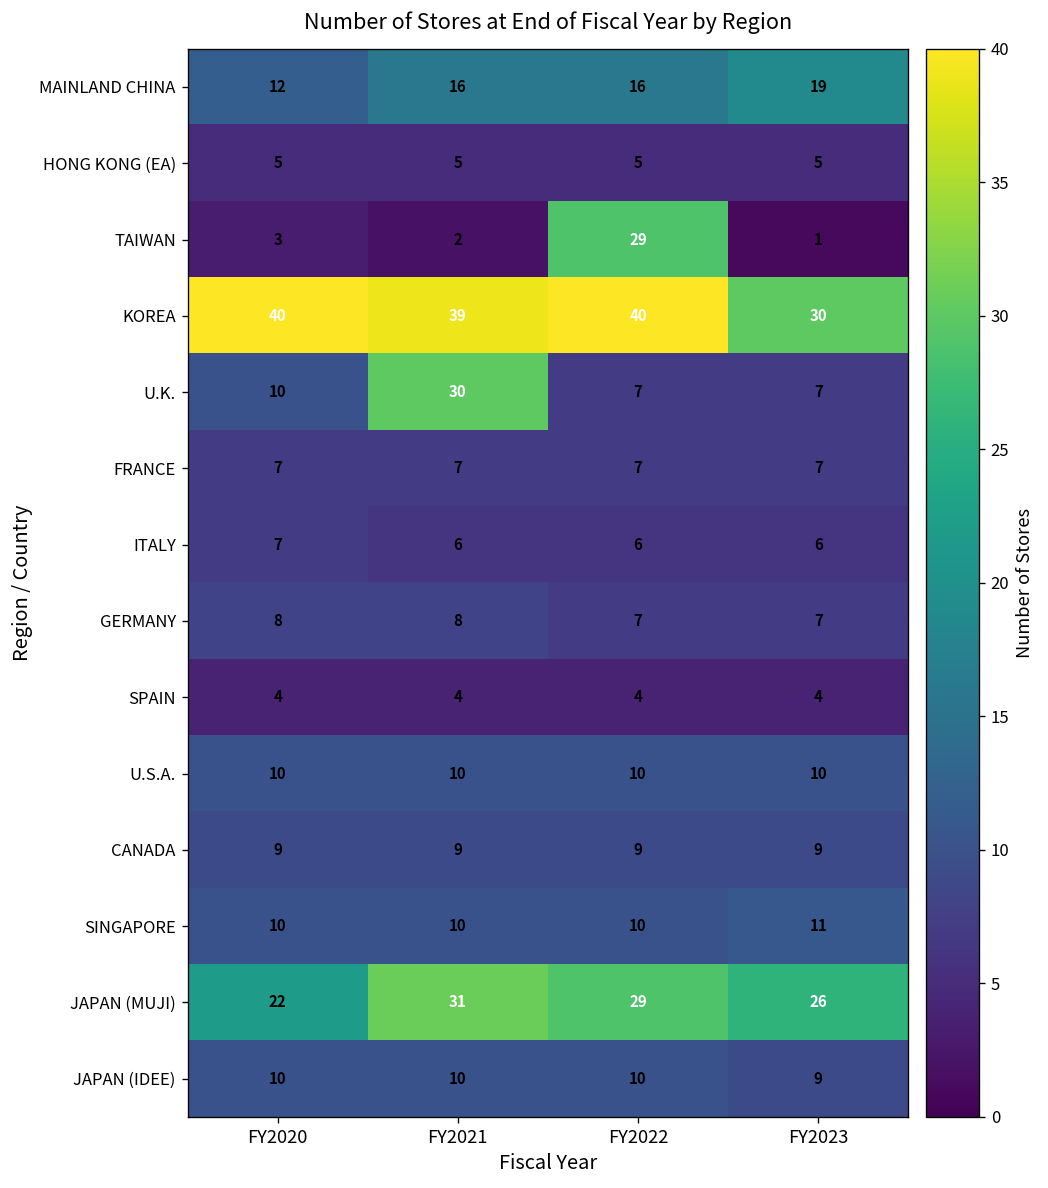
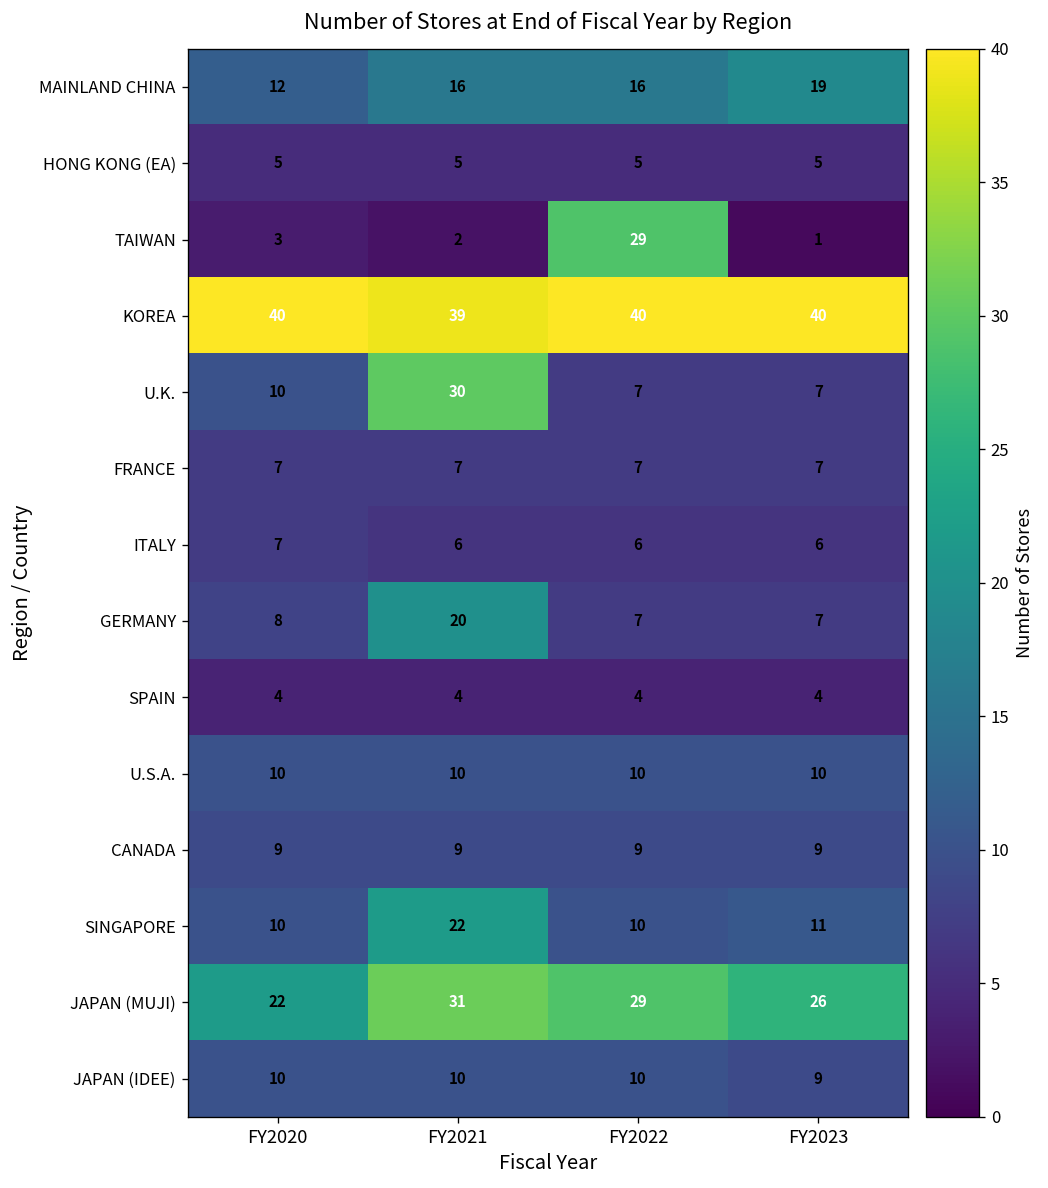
  {
    "MAINLAND CHINA": {
      "FY2020": 12,
      "FY2021": 16,
      "FY2022": 16,
      "FY2023": 19
    },
    "HONG KONG (EA)": {
      "FY2020": 5,
      "FY2021": 5,
      "FY2022": 5,
      "FY2023": 5
    },
    "TAIWAN": {
      "FY2020": 3,
      "FY2021": 2,
      "FY2022": 29,
      "FY2023": 1
    },
    "KOREA": {
      "FY2020": 40,
      "FY2021": 39,
      "FY2022": 40,
-     "FY2023": 30
+     "FY2023": 40
    },
    "U.K.": {
      "FY2020": 10,
      "FY2021": 30,
      "FY2022": 7,
      "FY2023": 7
    },
    "FRANCE": {
      "FY2020": 7,
      "FY2021": 7,
      "FY2022": 7,
      "FY2023": 7
    },
    "ITALY": {
      "FY2020": 7,
      "FY2021": 6,
      "FY2022": 6,
      "FY2023": 6
    },
    "GERMANY": {
      "FY2020": 8,
-     "FY2021": 8,
+     "FY2021": 20,
      "FY2022": 7,
      "FY2023": 7
    },
    "SPAIN": {
      "FY2020": 4,
      "FY2021": 4,
      "FY2022": 4,
      "FY2023": 4
    },
    "U.S.A.": {
      "FY2020": 10,
      "FY2021": 10,
      "FY2022": 10,
      "FY2023": 10
    },
    "CANADA": {
      "FY2020": 9,
      "FY2021": 9,
      "FY2022": 9,
      "FY2023": 9
    },
    "SINGAPORE": {
      "FY2020": 10,
-     "FY2021": 10,
+     "FY2021": 22,
      "FY2022": 10,
      "FY2023": 11
    },
    "JAPAN (MUJI)": {
      "FY2020": 22,
      "FY2021": 31,
      "FY2022": 29,
      "FY2023": 26
    },
    "JAPAN (IDEE)": {
      "FY2020": 10,
      "FY2021": 10,
      "FY2022": 10,
      "FY2023": 9
    }
  }
